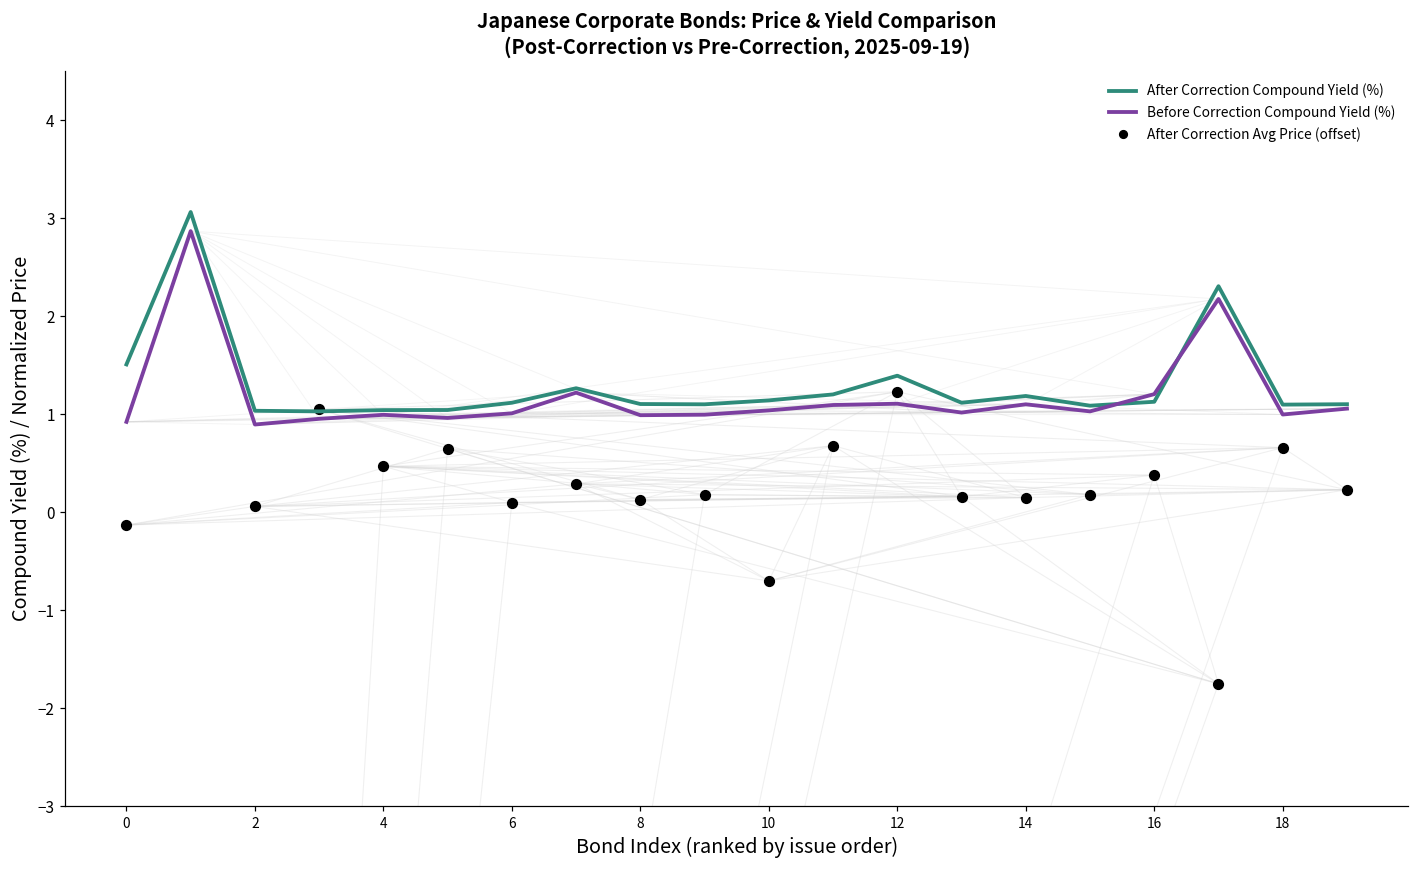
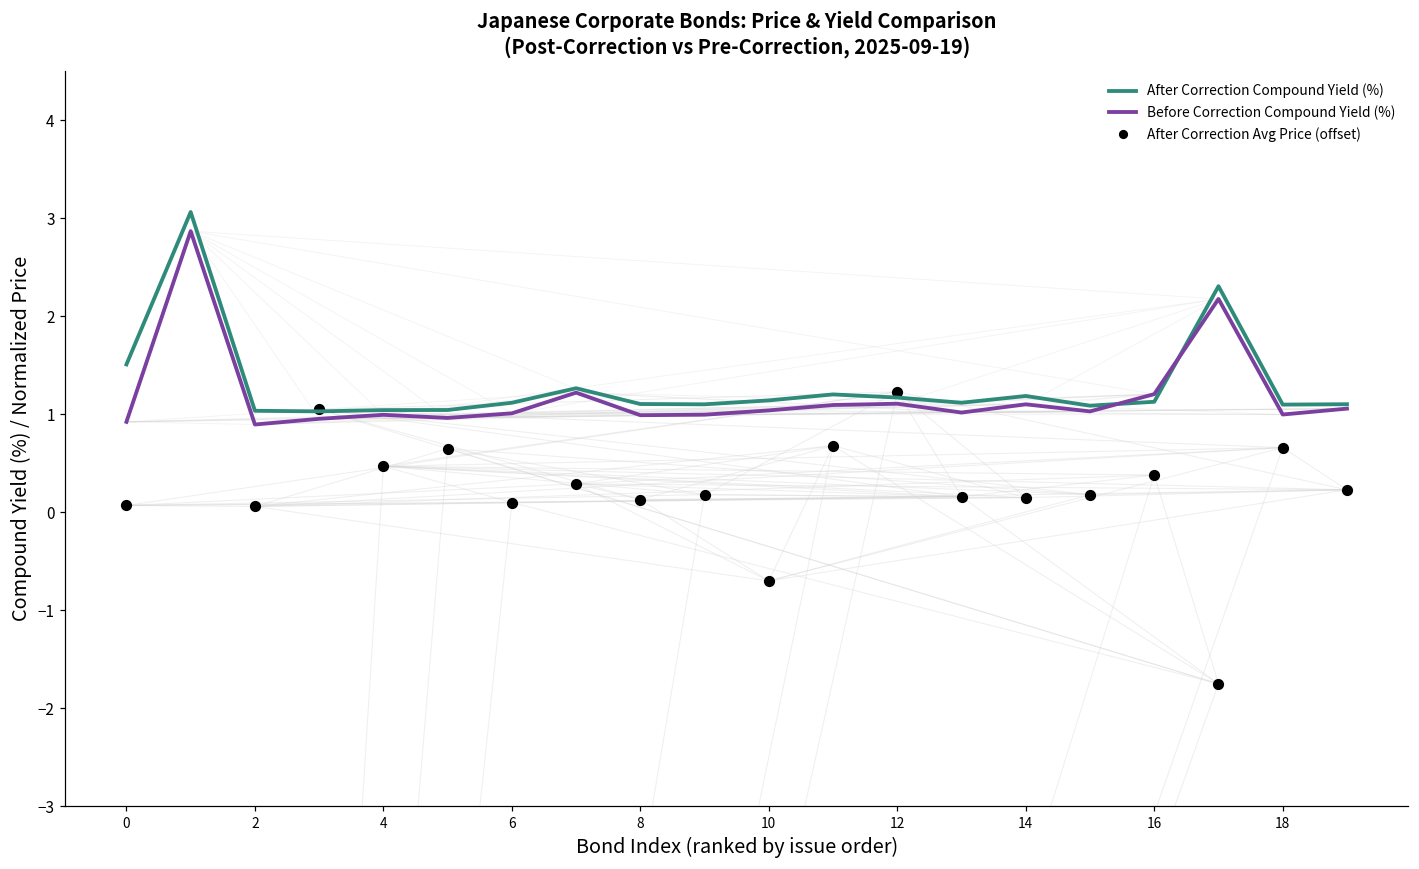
  {
    "After Correction Compound Yield (%)": {
      "0": 1.5,
      "2": 1.0,
      "4": 1.0,
      "6": 1.1,
      "8": 1.1,
      "10": 1.1,
-     "12": 1.4,
+     "12": 1.2,
      "14": 1.2,
      "16": 1.1,
      "18": 1.1
    },
    "After Correction Avg Price (offset)": {
-     "0": -0.1
+     "0": 0.1
    }
  }
